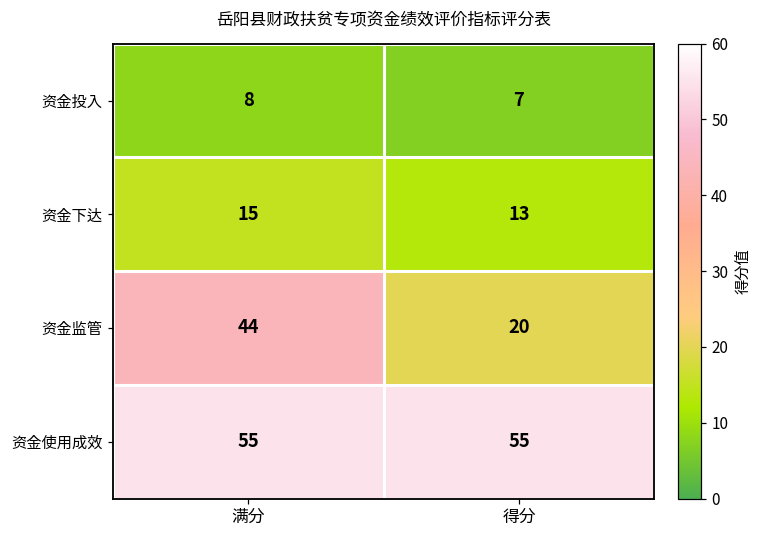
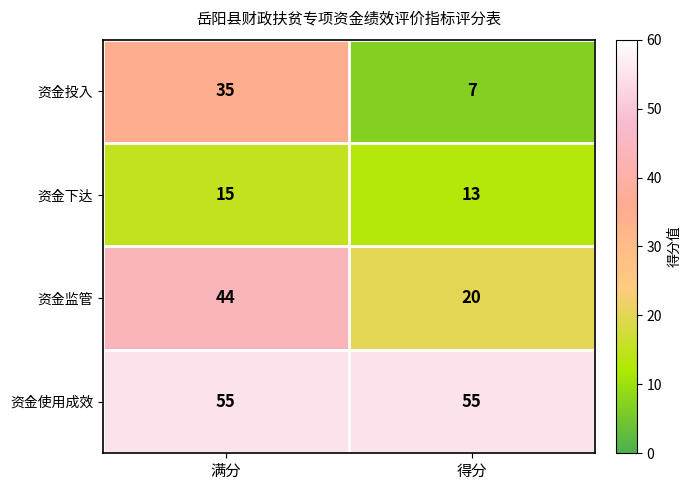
  {
    "资金投入": {
-     "满分": 8,
+     "满分": 35,
      "得分": 7
    },
    "资金下达": {
      "满分": 15,
      "得分": 13
    },
    "资金监管": {
      "满分": 44,
      "得分": 20
    },
    "资金使用成效": {
      "满分": 55,
      "得分": 55
    }
  }
